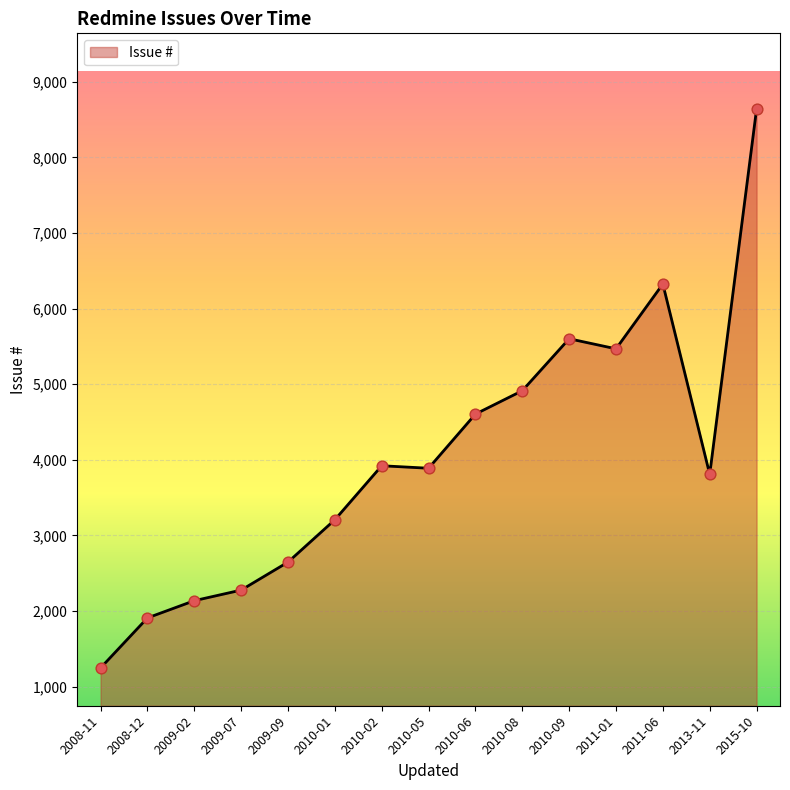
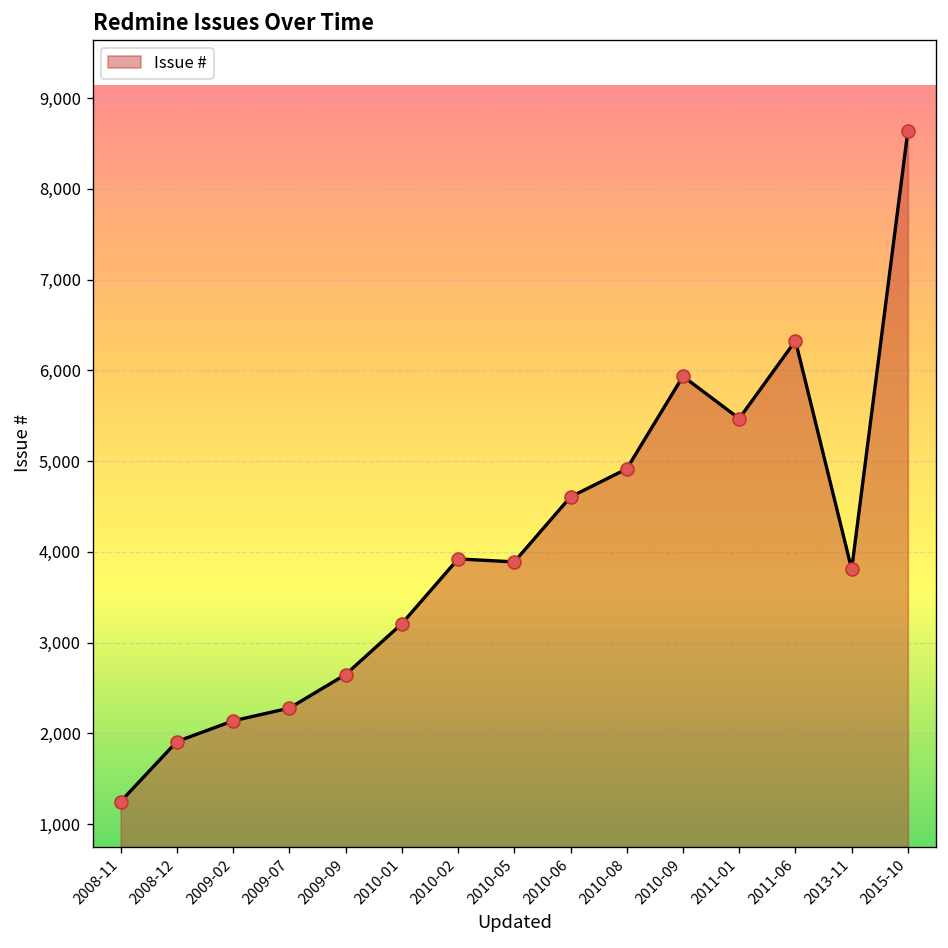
  {
    "2008-11": "1,200",
    "2008-12": "1,900",
    "2009-02": "2,100",
    "2009-07": "2,300",
    "2009-09": "2,600",
    "2010-01": "3,200",
    "2010-02": "3,900",
    "2010-05": "3,900",
    "2010-06": "4,600",
    "2010-08": "4,900",
-   "2010-09": "5,600",
+   "2010-09": "5,900",
    "2011-01": "5,500",
    "2011-06": "6,300",
    "2013-11": "3,800",
    "2015-10": "8,600"
  }
